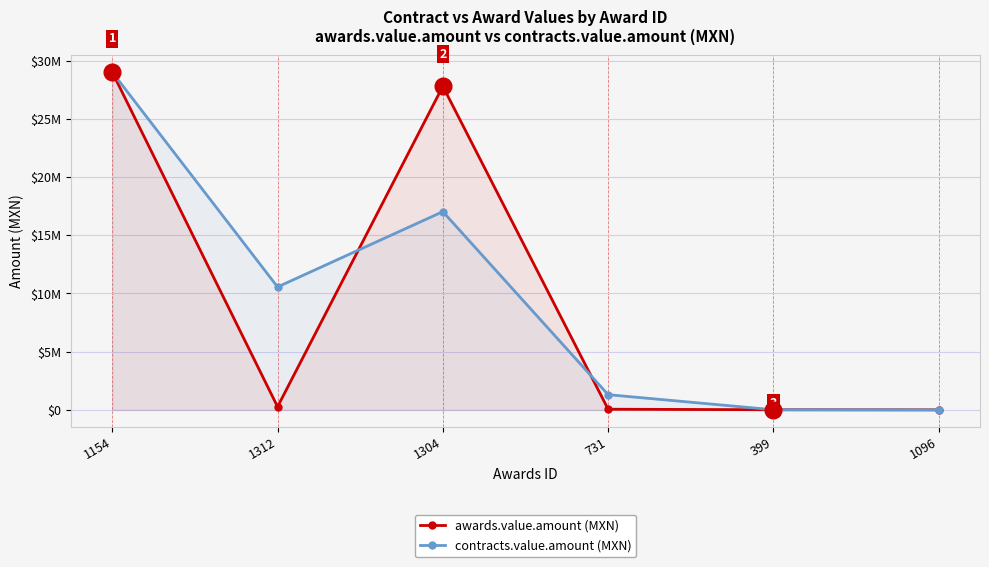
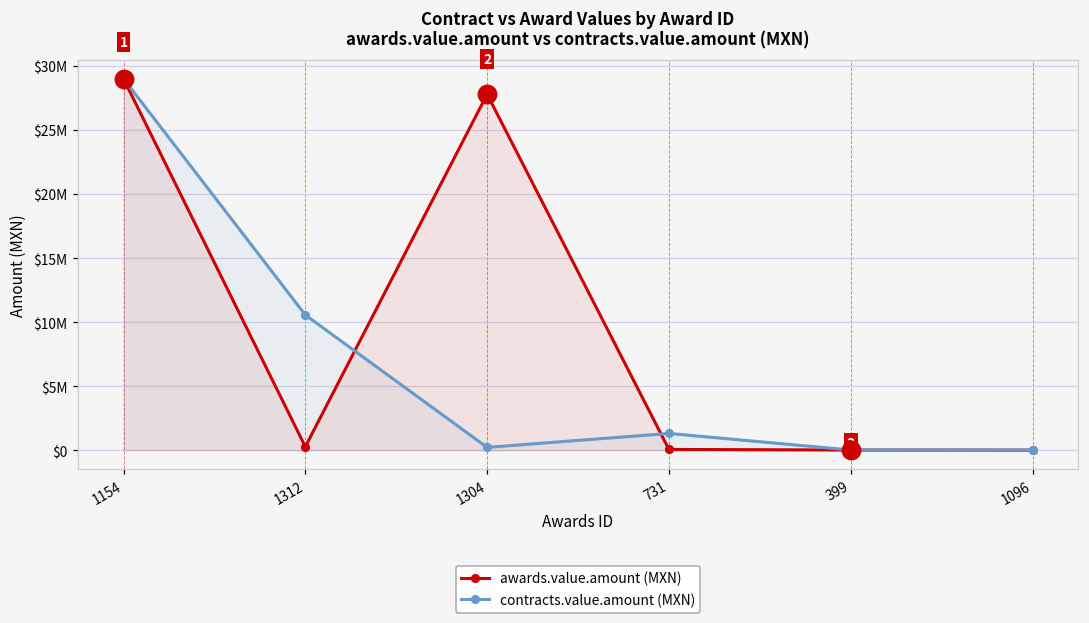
  {
    "contracts.value.amount (MXN)": {
      "1312": "$10600000",
-     "1304": "$17000000",
+     "1304": "$200000",
      "731": "$1300000"
    }
  }
